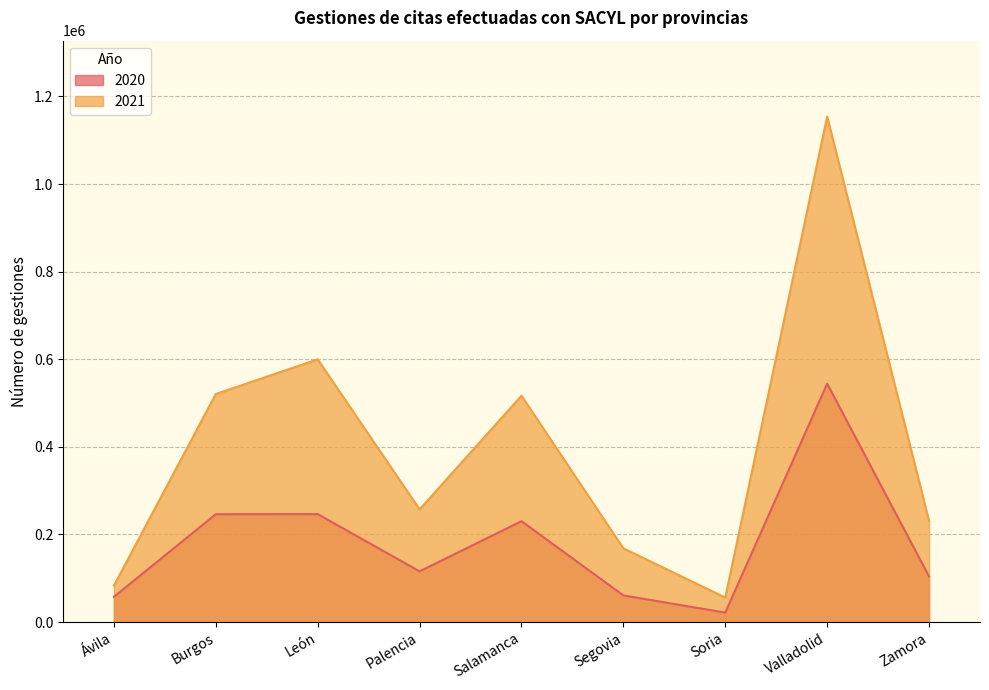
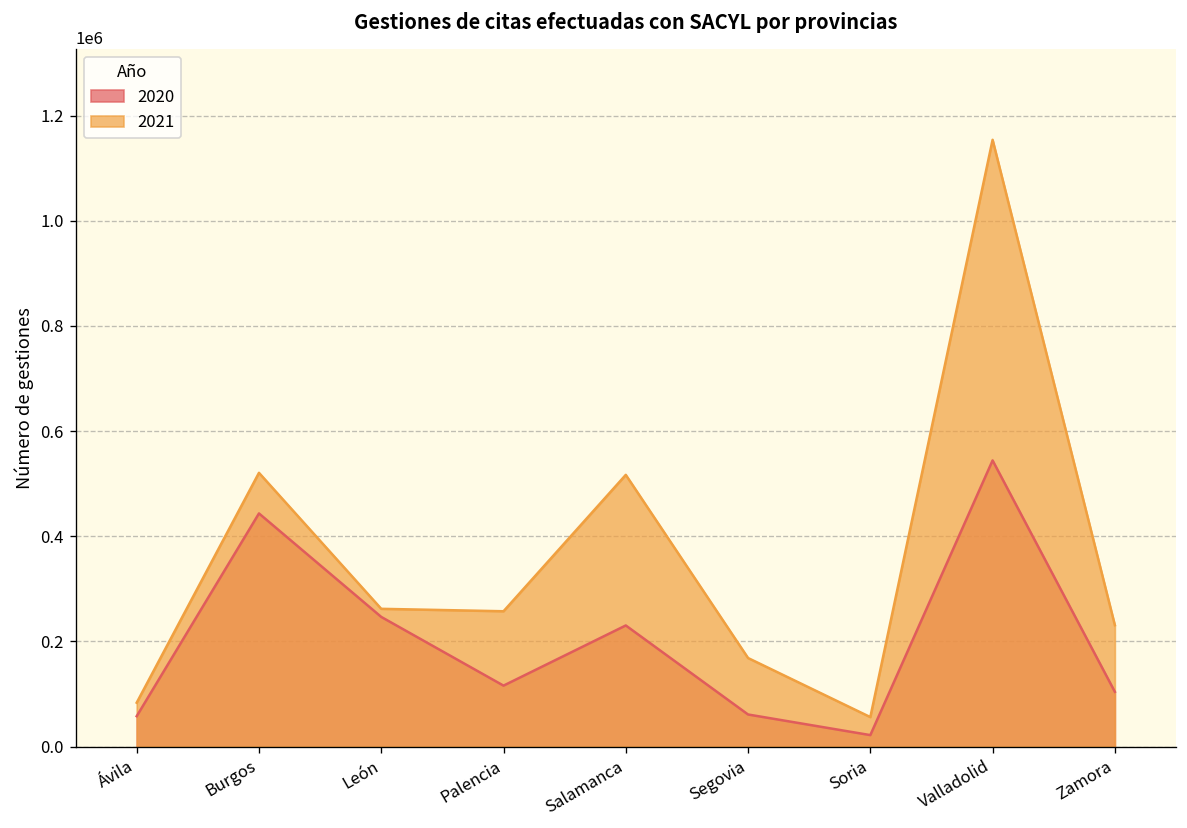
  {
    "2020": {
      "Ávila": 60000,
-     "Burgos": 250000,
+     "Burgos": 440000,
      "León": 250000,
      "Palencia": 120000,
      "Salamanca": 230000,
      "Segovia": 60000,
      "Soria": 20000,
      "Valladolid": 540000,
      "Zamora": 100000
    },
    "2021": {
      "Ávila": 80000,
      "Burgos": 520000,
-     "León": 600000,
+     "León": 260000,
      "Palencia": 260000,
      "Salamanca": 520000,
      "Segovia": 170000,
      "Soria": 60000,
      "Valladolid": 1150000,
      "Zamora": 230000
    }
  }
